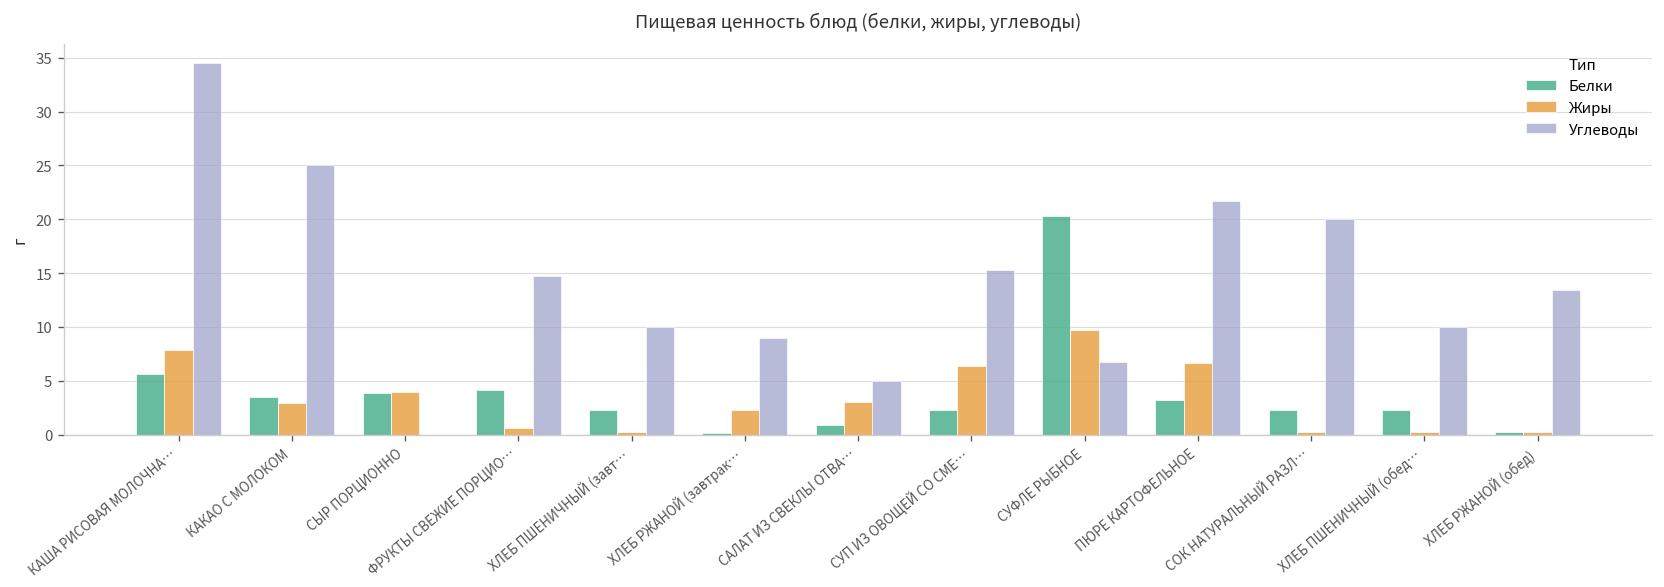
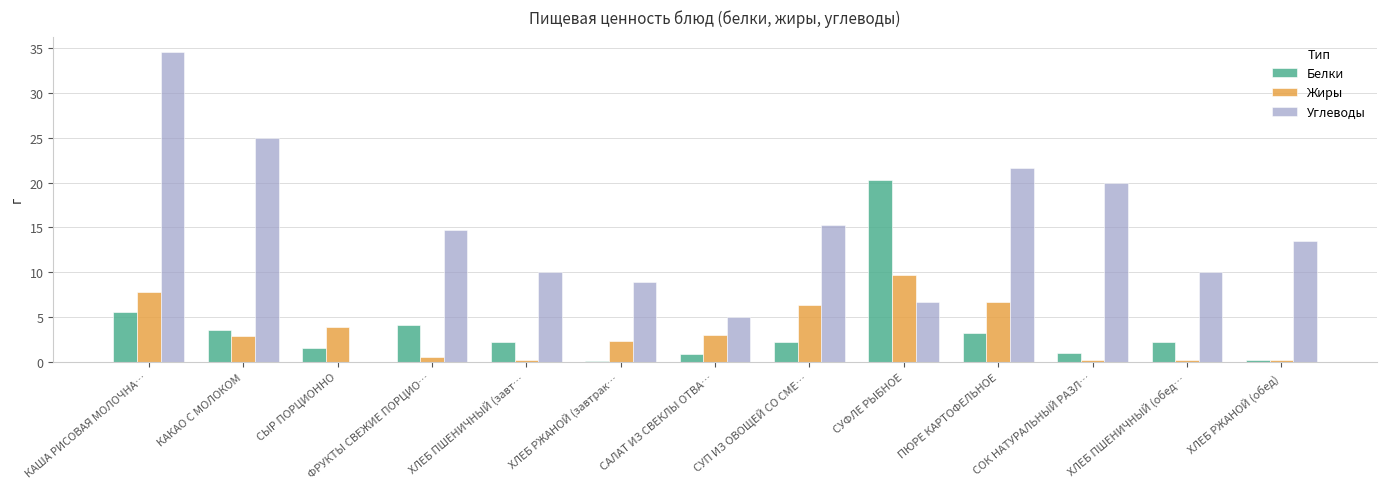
  {
    "Белки": {
      "КАША РИСОВАЯ МОЛОЧНА…": 6,
      "КАКАО С МОЛОКОМ": 4,
-     "СЫР ПОРЦИОННО": 4,
+     "СЫР ПОРЦИОННО": 2,
      "ФРУКТЫ СВЕЖИЕ ПОРЦИО…": 4,
      "ХЛЕБ ПШЕНИЧНЫЙ (завт…": 2,
      "САЛАТ ИЗ СВЕКЛЫ ОТВА…": 1,
      "СУП ИЗ ОВОЩЕЙ СО СМЕ…": 2,
      "СУФЛЕ РЫБНОЕ": 20,
      "ПЮРЕ КАРТОФЕЛЬНОЕ": 3,
-     "СОК НАТУРАЛЬНЫЙ РАЗЛ…": 2,
+     "СОК НАТУРАЛЬНЫЙ РАЗЛ…": 1,
      "ХЛЕБ ПШЕНИЧНЫЙ (обед…": 2
    },
    "Жиры": {
      "КАША РИСОВАЯ МОЛОЧНА…": 8,
      "КАКАО С МОЛОКОМ": 3,
      "СЫР ПОРЦИОННО": 4,
      "ФРУКТЫ СВЕЖИЕ ПОРЦИО…": 1,
      "ХЛЕБ РЖАНОЙ (завтрак…": 2,
      "САЛАТ ИЗ СВЕКЛЫ ОТВА…": 3,
      "СУП ИЗ ОВОЩЕЙ СО СМЕ…": 6,
      "СУФЛЕ РЫБНОЕ": 10,
      "ПЮРЕ КАРТОФЕЛЬНОЕ": 7
    },
    "Углеводы": {
      "КАША РИСОВАЯ МОЛОЧНА…": 35,
      "КАКАО С МОЛОКОМ": 25,
      "СЫР ПОРЦИОННО": 0,
      "ФРУКТЫ СВЕЖИЕ ПОРЦИО…": 15,
      "ХЛЕБ ПШЕНИЧНЫЙ (завт…": 10,
      "ХЛЕБ РЖАНОЙ (завтрак…": 9,
      "САЛАТ ИЗ СВЕКЛЫ ОТВА…": 5,
      "СУП ИЗ ОВОЩЕЙ СО СМЕ…": 15,
      "СУФЛЕ РЫБНОЕ": 7,
      "ПЮРЕ КАРТОФЕЛЬНОЕ": 22,
      "СОК НАТУРАЛЬНЫЙ РАЗЛ…": 20,
      "ХЛЕБ ПШЕНИЧНЫЙ (обед…": 10,
      "ХЛЕБ РЖАНОЙ (обед)": 13
    }
  }
